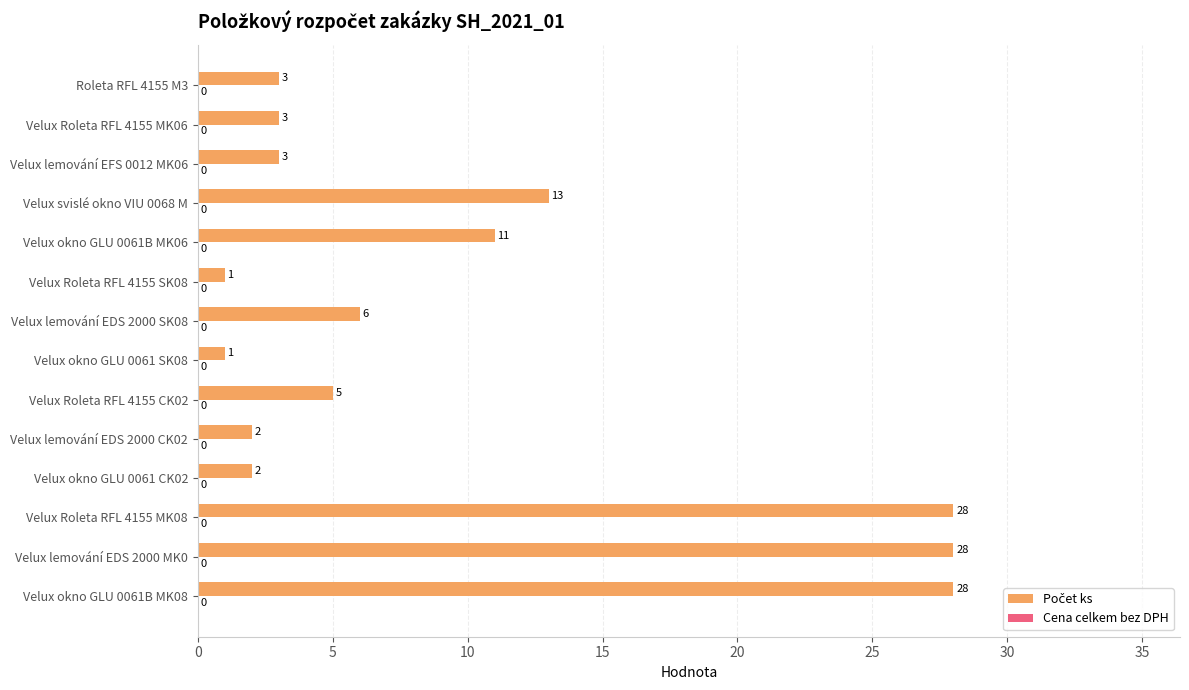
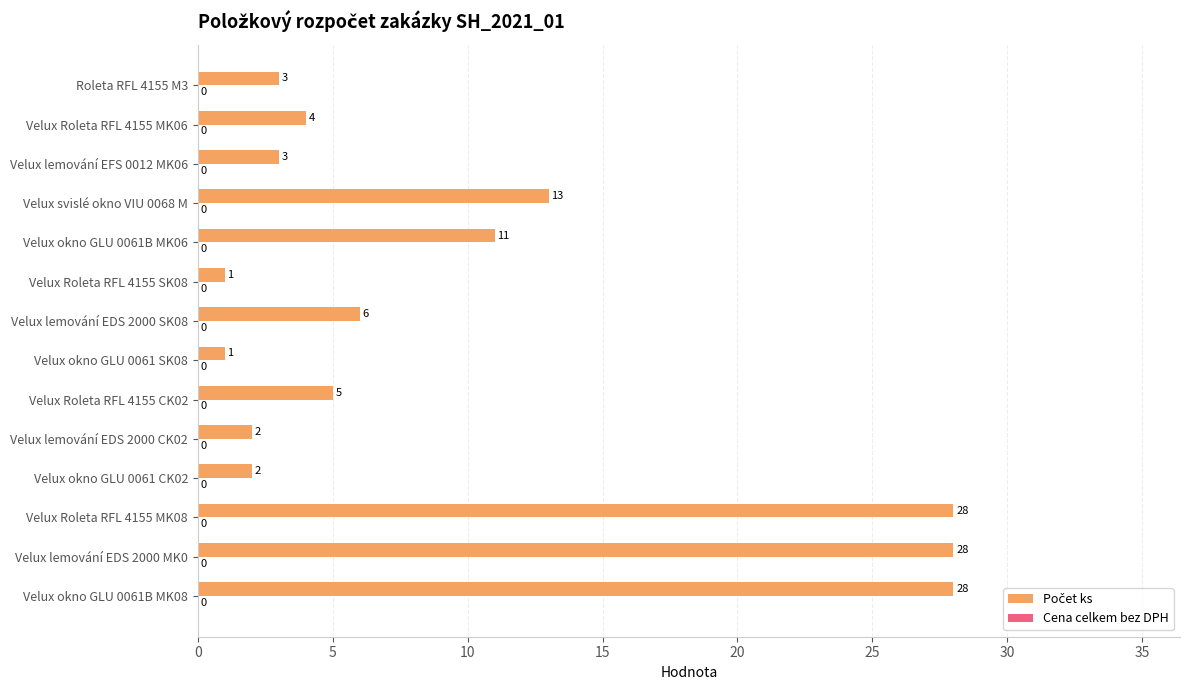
  {
    "Počet ks": {
      "Roleta RFL 4155 M3": 3,
-     "Velux Roleta RFL 4155 MK06": 3,
+     "Velux Roleta RFL 4155 MK06": 4,
      "Velux lemování EFS 0012 MK06": 3,
      "Velux svislé okno VIU 0068 M": 13,
      "Velux okno GLU 0061B MK06": 11,
      "Velux Roleta RFL 4155 SK08": 1,
      "Velux lemování EDS 2000 SK08": 6,
      "Velux okno GLU 0061 SK08": 1,
      "Velux Roleta RFL 4155 CK02": 5,
      "Velux lemování EDS 2000 CK02": 2,
      "Velux okno GLU 0061 CK02": 2,
      "Velux Roleta RFL 4155 MK08": 28,
      "Velux lemování EDS 2000 MK0": 28,
      "Velux okno GLU 0061B MK08": 28
    },
    "Cena celkem bez DPH": {
      "Roleta RFL 4155 M3": 0,
      "Velux Roleta RFL 4155 MK06": 0,
      "Velux lemování EFS 0012 MK06": 0,
      "Velux svislé okno VIU 0068 M": 0,
      "Velux okno GLU 0061B MK06": 0,
      "Velux Roleta RFL 4155 SK08": 0,
      "Velux lemování EDS 2000 SK08": 0,
      "Velux okno GLU 0061 SK08": 0,
      "Velux Roleta RFL 4155 CK02": 0,
      "Velux lemování EDS 2000 CK02": 0,
      "Velux okno GLU 0061 CK02": 0,
      "Velux Roleta RFL 4155 MK08": 0,
      "Velux lemování EDS 2000 MK0": 0,
      "Velux okno GLU 0061B MK08": 0
    }
  }
